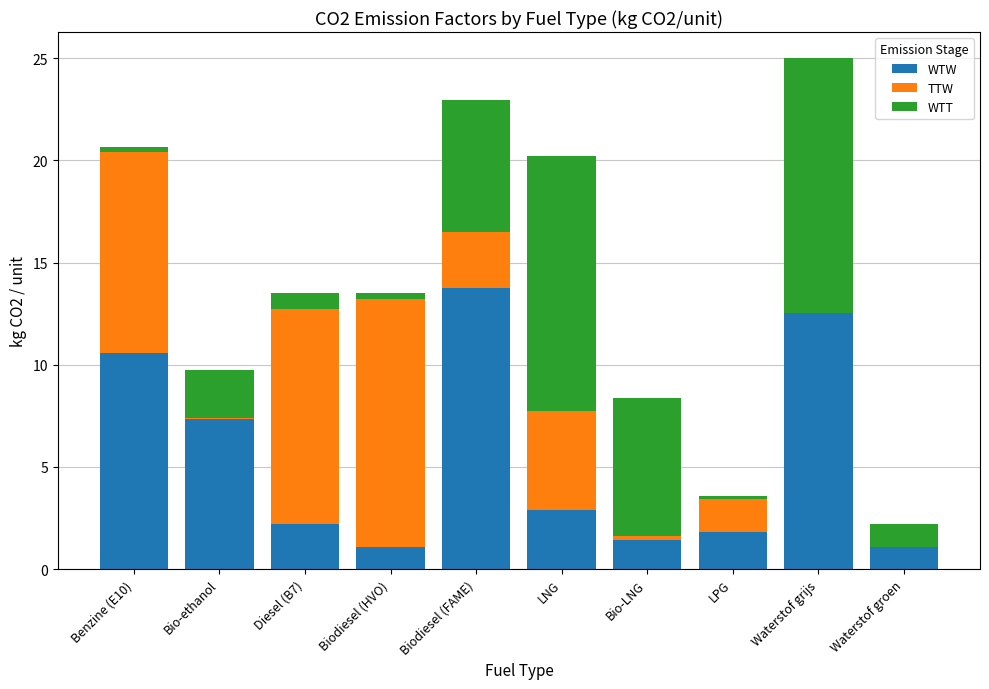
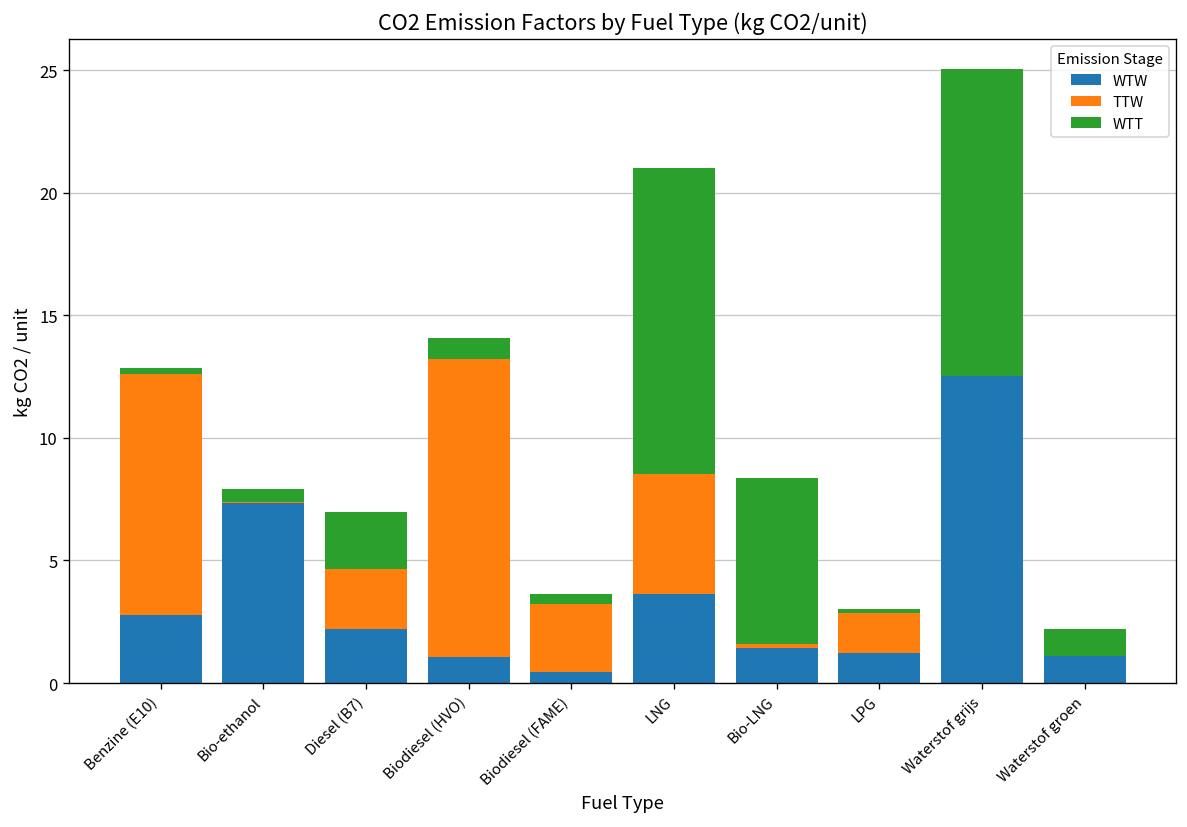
  {
    "WTW": {
-     "Benzine (E10)": 10.6,
+     "Benzine (E10)": 2.8,
      "Bio-ethanol": 7.4,
      "Diesel (B7)": 2.2,
      "Biodiesel (HVO)": 1.1,
-     "Biodiesel (FAME)": 13.7,
-     "LNG": 2.9,
+     "Biodiesel (FAME)": 0.4,
+     "LNG": 3.7,
      "Bio-LNG": 1.4,
-     "LPG": 1.8,
+     "LPG": 1.2,
      "Waterstof grijs": 12.5,
      "Waterstof groen": 1.1
    },
    "TTW": {
      "Benzine (E10)": 9.8,
-     "Diesel (B7)": 10.5,
+     "Diesel (B7)": 2.5,
      "Biodiesel (HVO)": 12.2,
      "Biodiesel (FAME)": 2.8,
      "LNG": 4.9,
      "Bio-LNG": 0.2,
      "LPG": 1.6,
      "Waterstof grijs": 0.0,
      "Waterstof groen": 0.0
    },
    "WTT": {
      "Benzine (E10)": 0.2,
-     "Bio-ethanol": 2.4,
-     "Diesel (B7)": 0.8,
-     "Biodiesel (HVO)": 0.3,
-     "Biodiesel (FAME)": 6.4,
+     "Bio-ethanol": 0.5,
+     "Diesel (B7)": 2.3,
+     "Biodiesel (HVO)": 0.8,
+     "Biodiesel (FAME)": 0.4,
      "LNG": 12.5,
      "Bio-LNG": 6.8,
      "LPG": 0.2,
      "Waterstof grijs": 12.5,
      "Waterstof groen": 1.1
    }
  }
